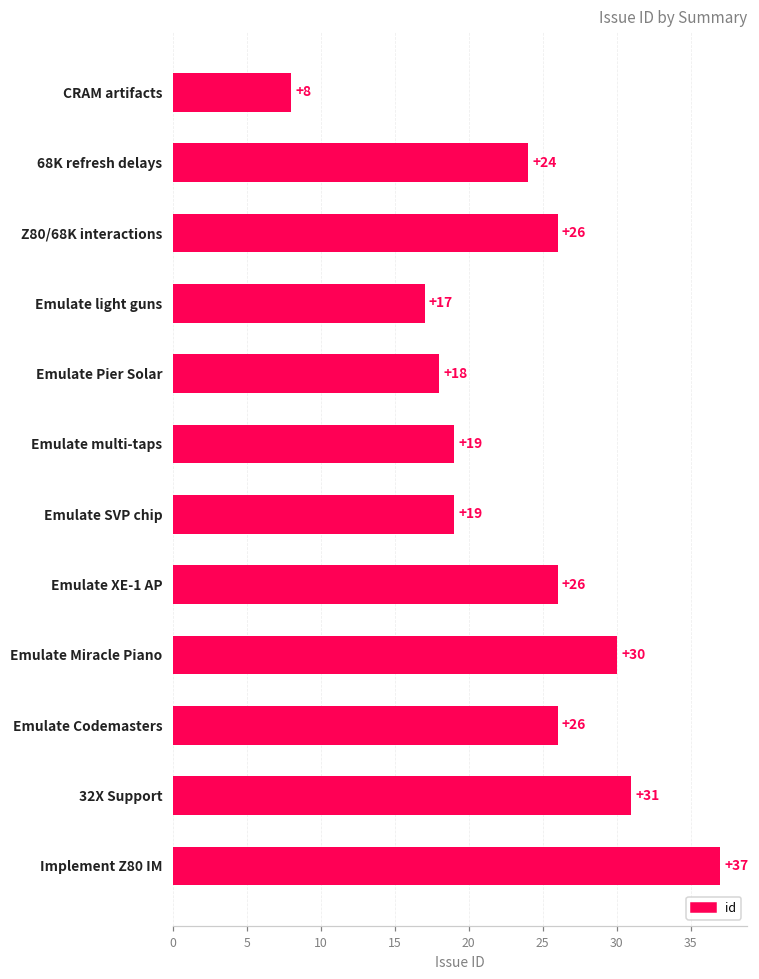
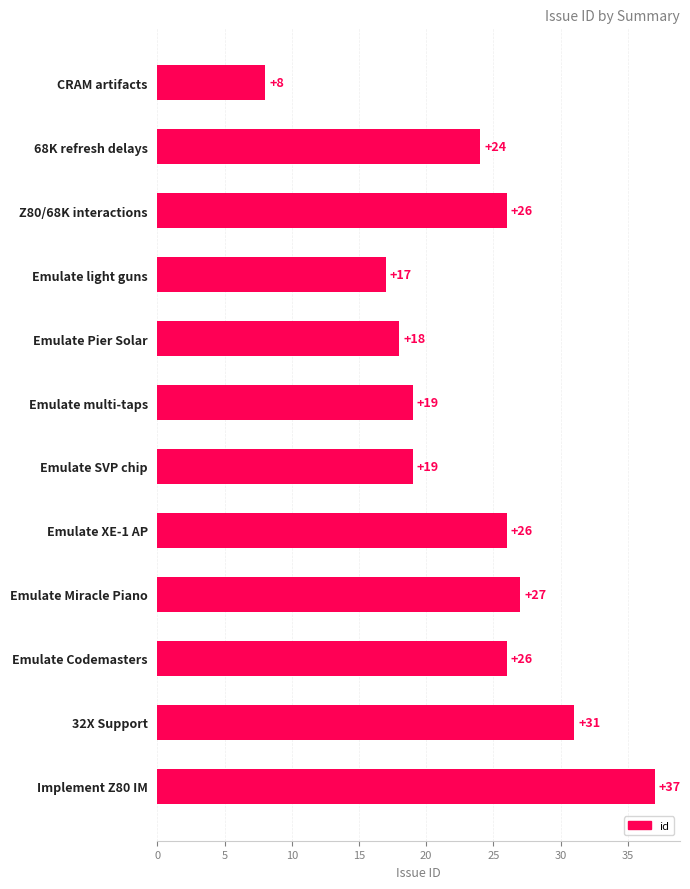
  {
    "CRAM artifacts": "+8",
    "68K refresh delays": "+24",
    "Z80/68K interactions": "+26",
    "Emulate light guns": "+17",
    "Emulate Pier Solar": "+18",
    "Emulate multi-taps": "+19",
    "Emulate SVP chip": "+19",
    "Emulate XE-1 AP": "+26",
-   "Emulate Miracle Piano": "+30",
+   "Emulate Miracle Piano": "+27",
    "Emulate Codemasters": "+26",
    "32X Support": "+31",
    "Implement Z80 IM": "+37"
  }
